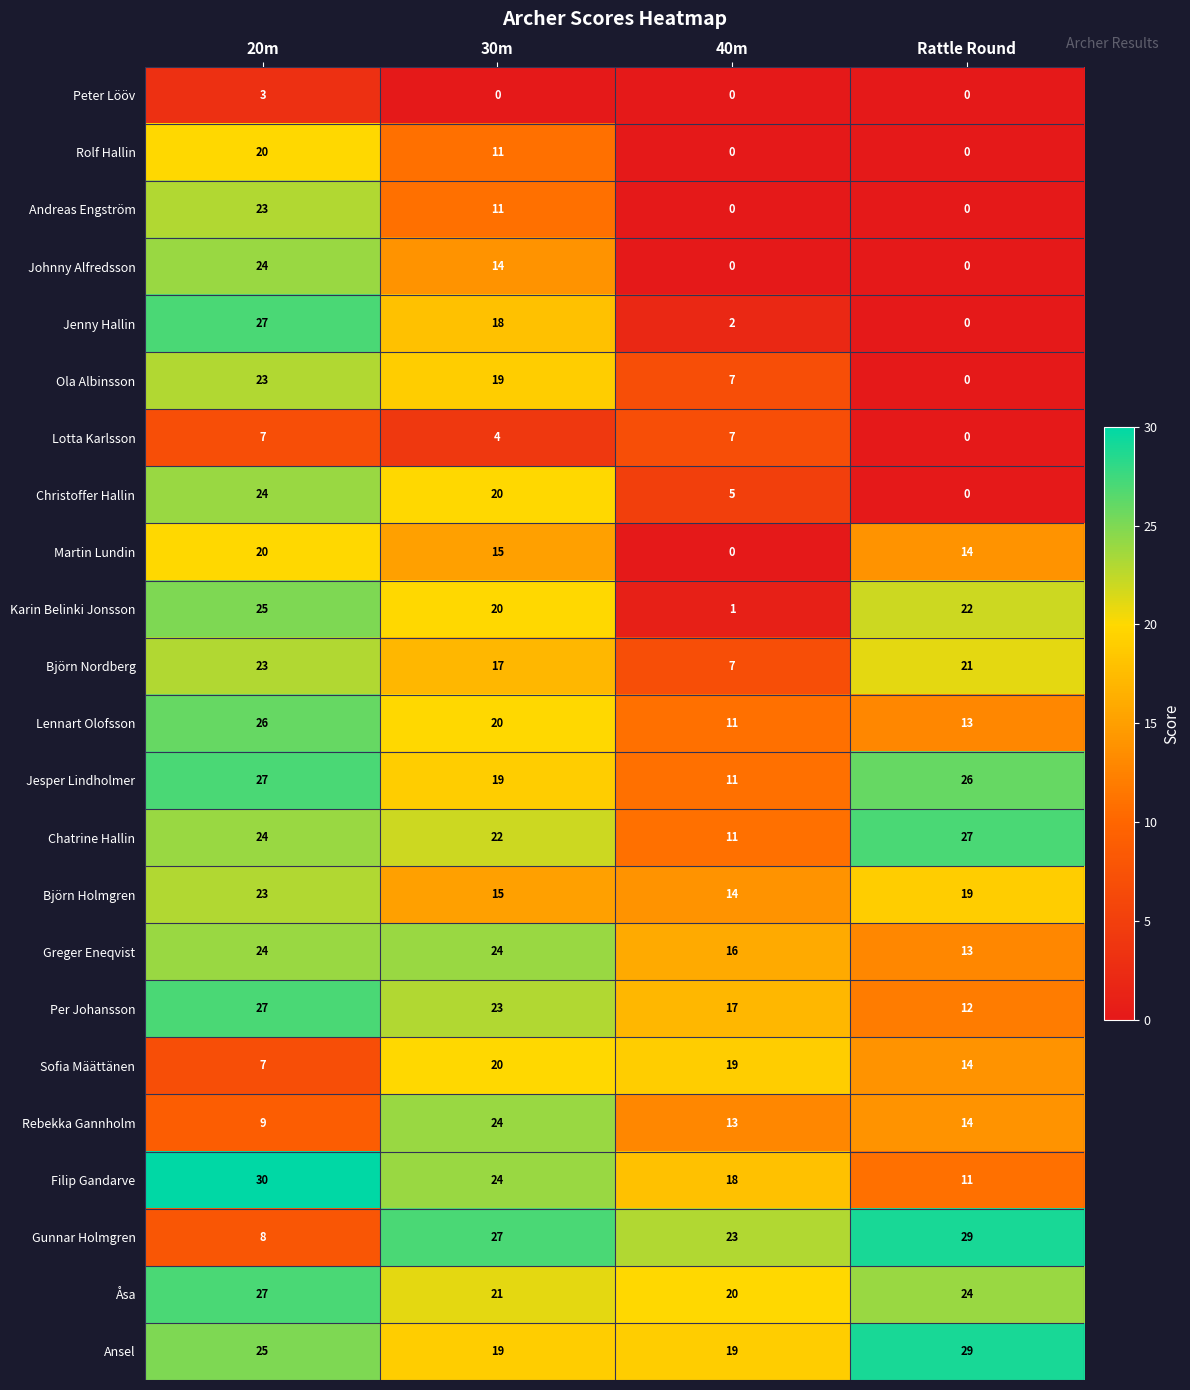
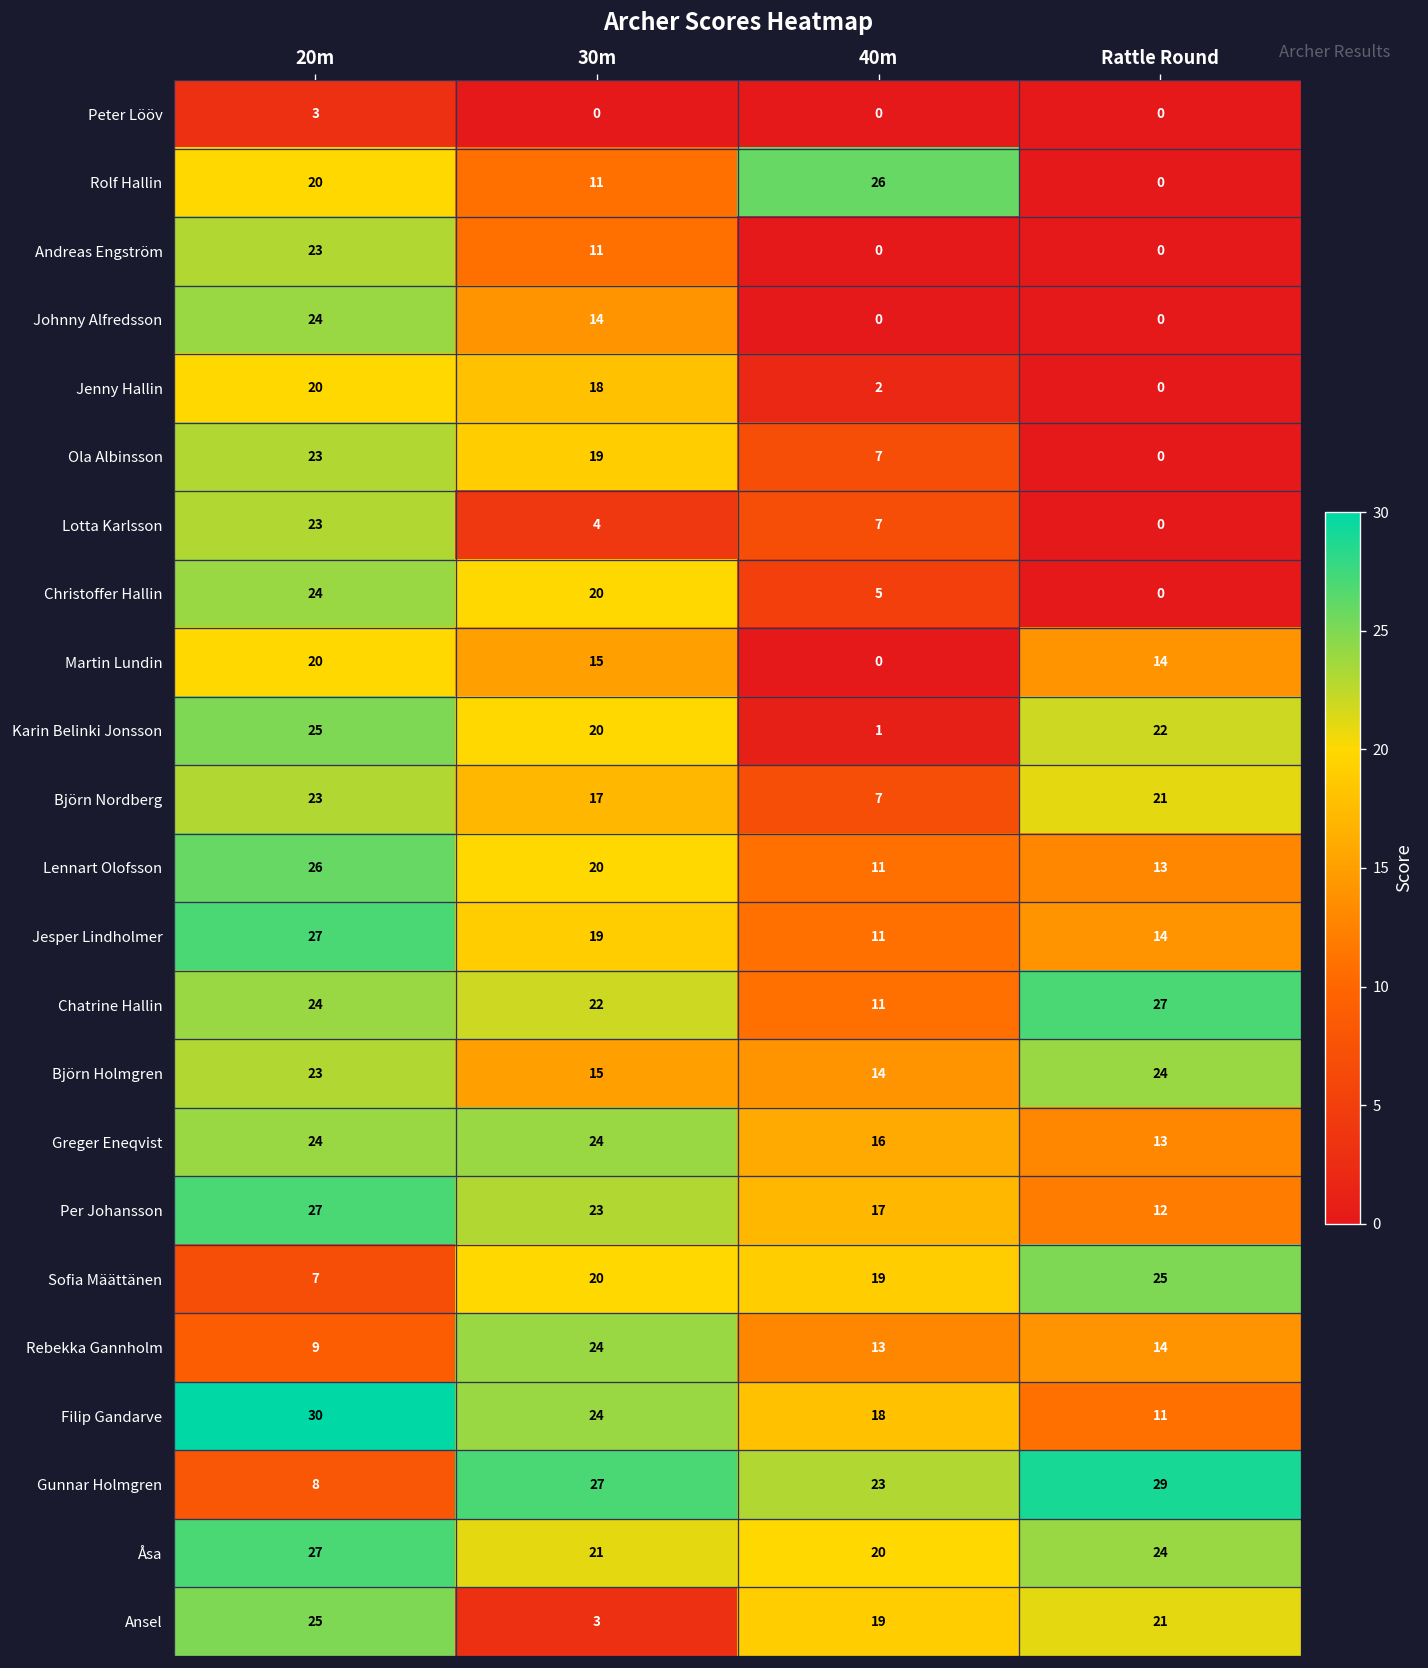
  {
    "Peter Lööv": {
      "20m": 3,
      "30m": 0,
      "40m": 0,
      "Rattle Round": 0
    },
    "Rolf Hallin": {
      "20m": 20,
      "30m": 11,
-     "40m": 0,
+     "40m": 26,
      "Rattle Round": 0
    },
    "Andreas Engström": {
      "20m": 23,
      "30m": 11,
      "40m": 0,
      "Rattle Round": 0
    },
    "Johnny Alfredsson": {
      "20m": 24,
      "30m": 14,
      "40m": 0,
      "Rattle Round": 0
    },
    "Jenny Hallin": {
-     "20m": 27,
+     "20m": 20,
      "30m": 18,
      "40m": 2,
      "Rattle Round": 0
    },
    "Ola Albinsson": {
      "20m": 23,
      "30m": 19,
      "40m": 7,
      "Rattle Round": 0
    },
    "Lotta Karlsson": {
-     "20m": 7,
+     "20m": 23,
      "30m": 4,
      "40m": 7,
      "Rattle Round": 0
    },
    "Christoffer Hallin": {
      "20m": 24,
      "30m": 20,
      "40m": 5,
      "Rattle Round": 0
    },
    "Martin Lundin": {
      "20m": 20,
      "30m": 15,
      "40m": 0,
      "Rattle Round": 14
    },
    "Karin Belinki Jonsson": {
      "20m": 25,
      "30m": 20,
      "40m": 1,
      "Rattle Round": 22
    },
    "Björn Nordberg": {
      "20m": 23,
      "30m": 17,
      "40m": 7,
      "Rattle Round": 21
    },
    "Lennart Olofsson": {
      "20m": 26,
      "30m": 20,
      "40m": 11,
      "Rattle Round": 13
    },
    "Jesper Lindholmer": {
      "20m": 27,
      "30m": 19,
      "40m": 11,
-     "Rattle Round": 26
+     "Rattle Round": 14
    },
    "Chatrine Hallin": {
      "20m": 24,
      "30m": 22,
      "40m": 11,
      "Rattle Round": 27
    },
    "Björn Holmgren": {
      "20m": 23,
      "30m": 15,
      "40m": 14,
-     "Rattle Round": 19
+     "Rattle Round": 24
    },
    "Greger Eneqvist": {
      "20m": 24,
      "30m": 24,
      "40m": 16,
      "Rattle Round": 13
    },
    "Per Johansson": {
      "20m": 27,
      "30m": 23,
      "40m": 17,
      "Rattle Round": 12
    },
    "Sofia Määttänen": {
      "20m": 7,
      "30m": 20,
      "40m": 19,
-     "Rattle Round": 14
+     "Rattle Round": 25
    },
    "Rebekka Gannholm": {
      "20m": 9,
      "30m": 24,
      "40m": 13,
      "Rattle Round": 14
    },
    "Filip Gandarve": {
      "20m": 30,
      "30m": 24,
      "40m": 18,
      "Rattle Round": 11
    },
    "Gunnar Holmgren": {
      "20m": 8,
      "30m": 27,
      "40m": 23,
      "Rattle Round": 29
    },
    "Åsa": {
      "20m": 27,
      "30m": 21,
      "40m": 20,
      "Rattle Round": 24
    },
    "Ansel": {
      "20m": 25,
-     "30m": 19,
+     "30m": 3,
      "40m": 19,
-     "Rattle Round": 29
+     "Rattle Round": 21
    }
  }
